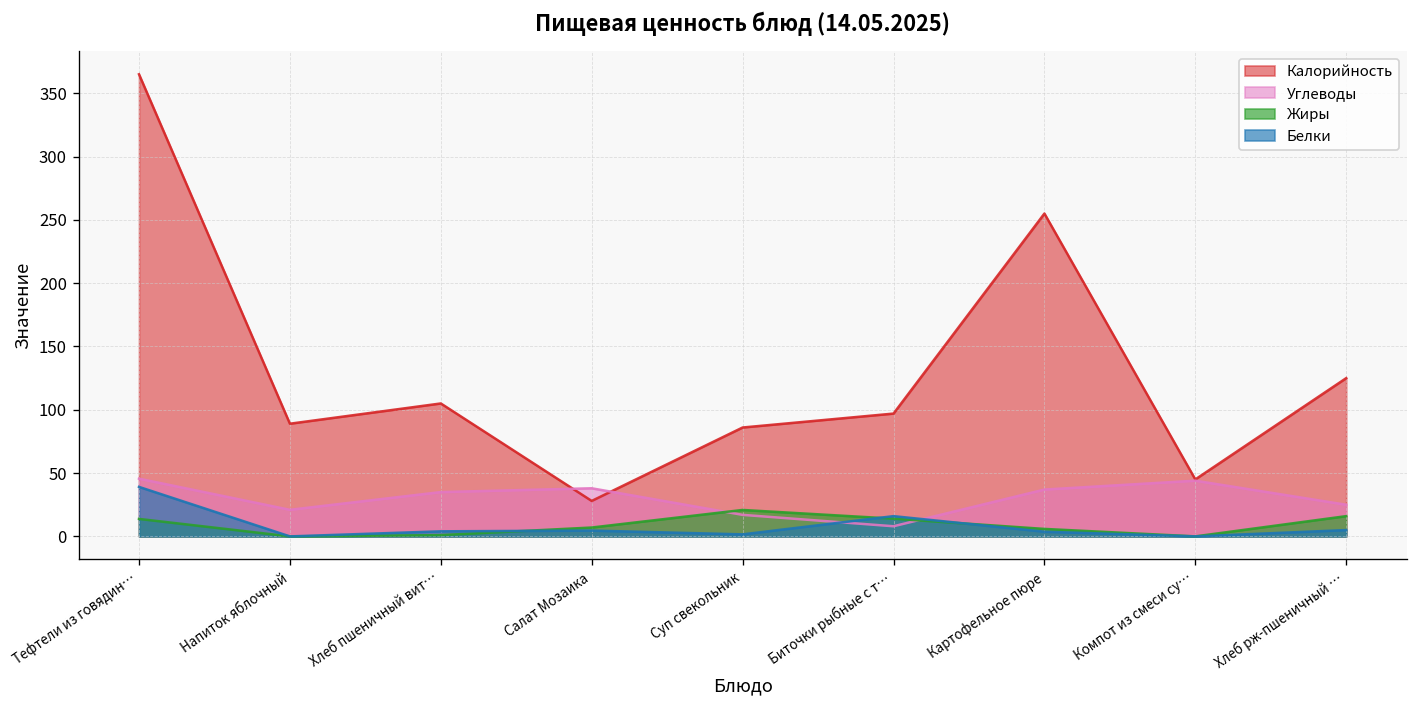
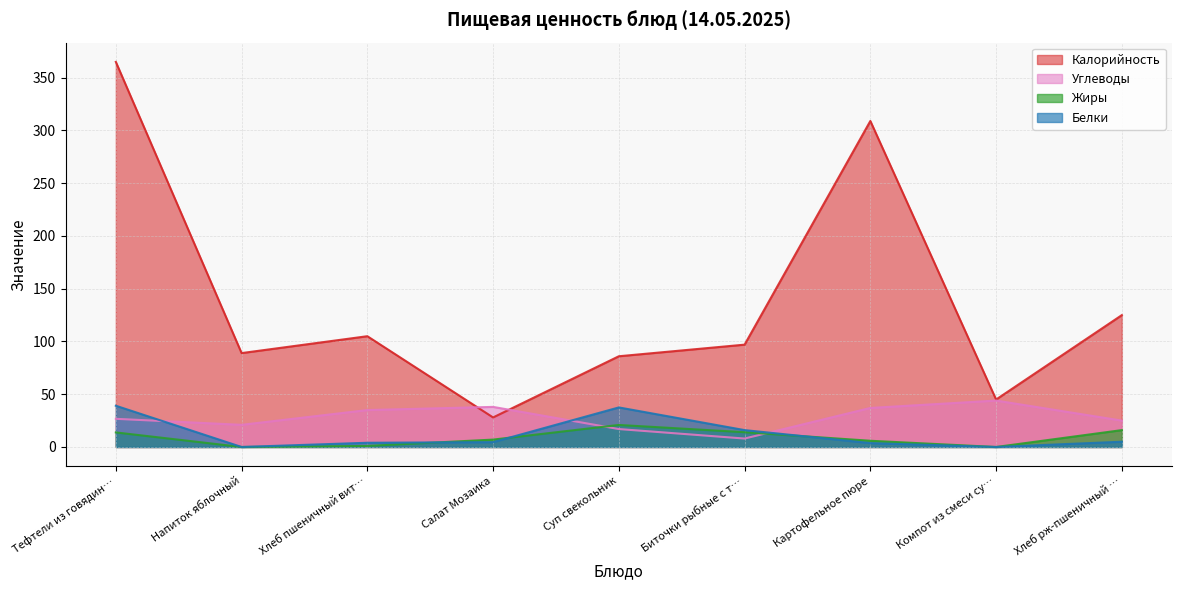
  {
    "Калорийность": {
      "Тефтели из говядин…": 365,
      "Напиток яблочный": 89,
      "Хлеб пшеничный вит…": 105,
      "Салат Мозаика": 28,
      "Суп свекольник": 86,
      "Биточки рыбные с т…": 97,
-     "Картофельное пюре": 255,
+     "Картофельное пюре": 309,
      "Хлеб рж-пшеничный …": 125
    },
    "Углеводы": {
-     "Тефтели из говядин…": 46,
+     "Тефтели из говядин…": 27,
      "Напиток яблочный": 21,
      "Хлеб пшеничный вит…": 35,
      "Салат Мозаика": 38,
      "Суп свекольник": 17,
      "Биточки рыбные с т…": 8,
      "Картофельное пюре": 37,
      "Хлеб рж-пшеничный …": 25
    },
    "Жиры": {
      "Тефтели из говядин…": 14,
      "Хлеб пшеничный вит…": 1,
      "Суп свекольник": 21,
      "Хлеб рж-пшеничный …": 16
    },
    "Белки": {
      "Тефтели из говядин…": 39,
      "Хлеб пшеничный вит…": 4,
-     "Суп свекольник": 2,
+     "Суп свекольник": 38,
      "Хлеб рж-пшеничный …": 5
    }
  }
